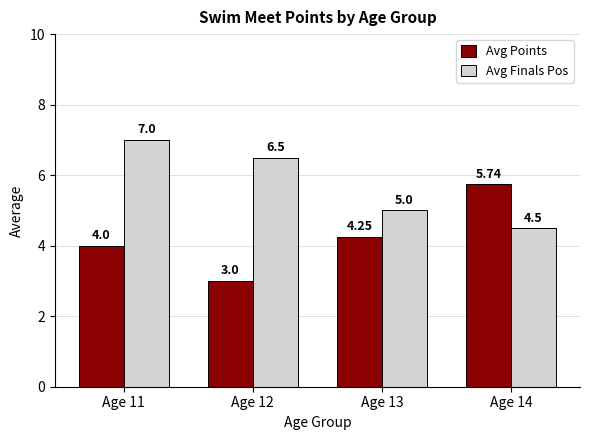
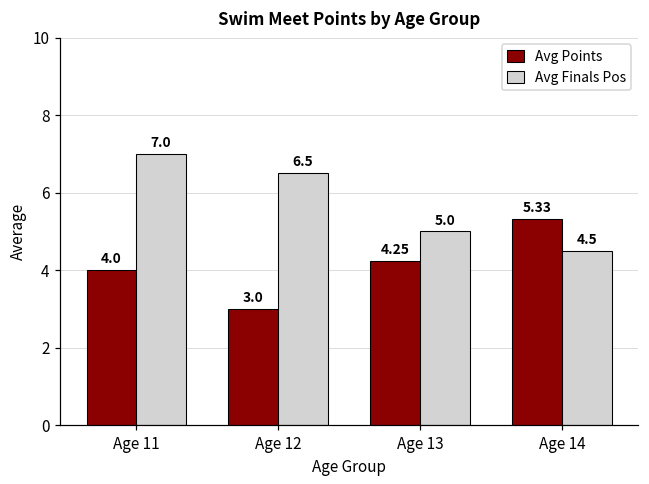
  {
    "Avg Points": {
      "Age 11": 4.0,
      "Age 12": 3.0,
      "Age 13": 4.25,
-     "Age 14": 5.74
+     "Age 14": 5.33
    },
    "Avg Finals Pos": {
      "Age 11": 7.0,
      "Age 12": 6.5,
      "Age 13": 5.0,
      "Age 14": 4.5
    }
  }
